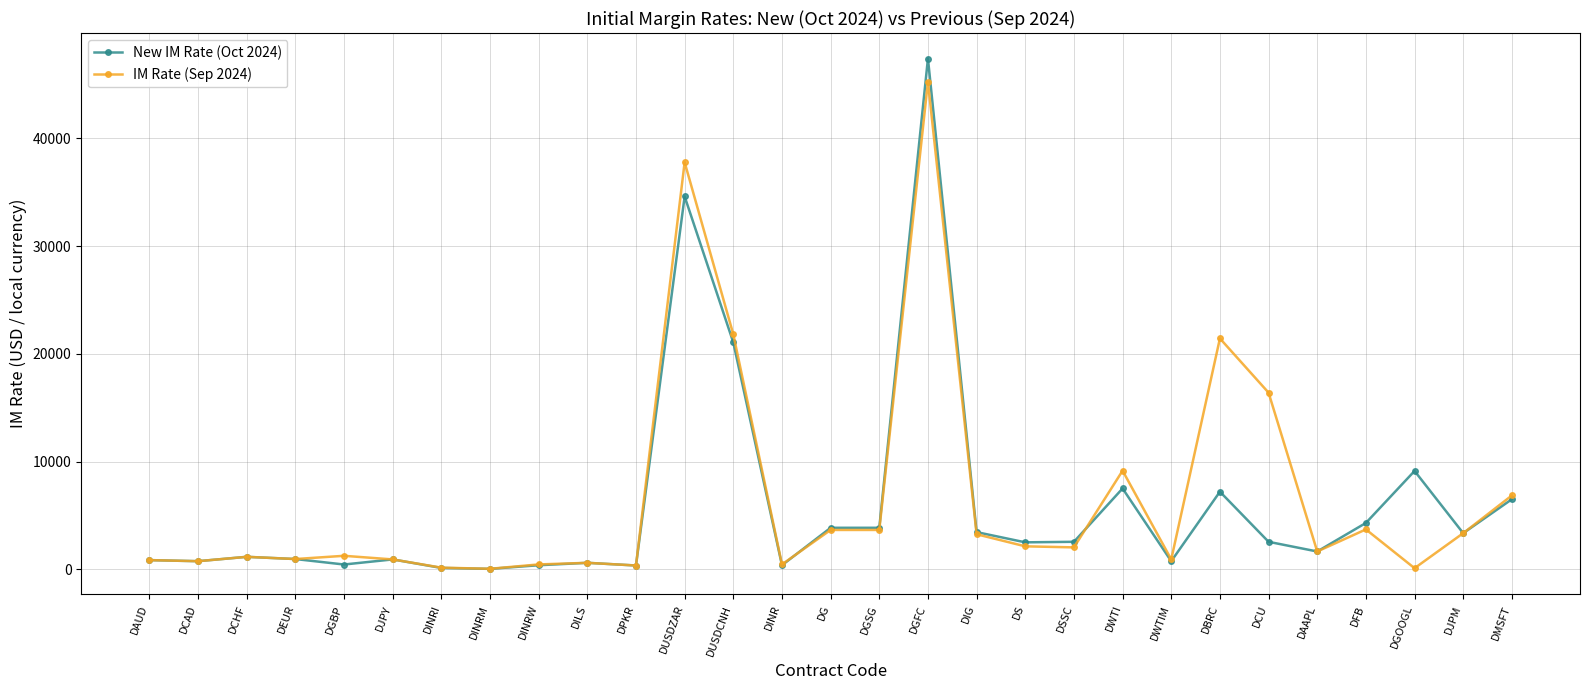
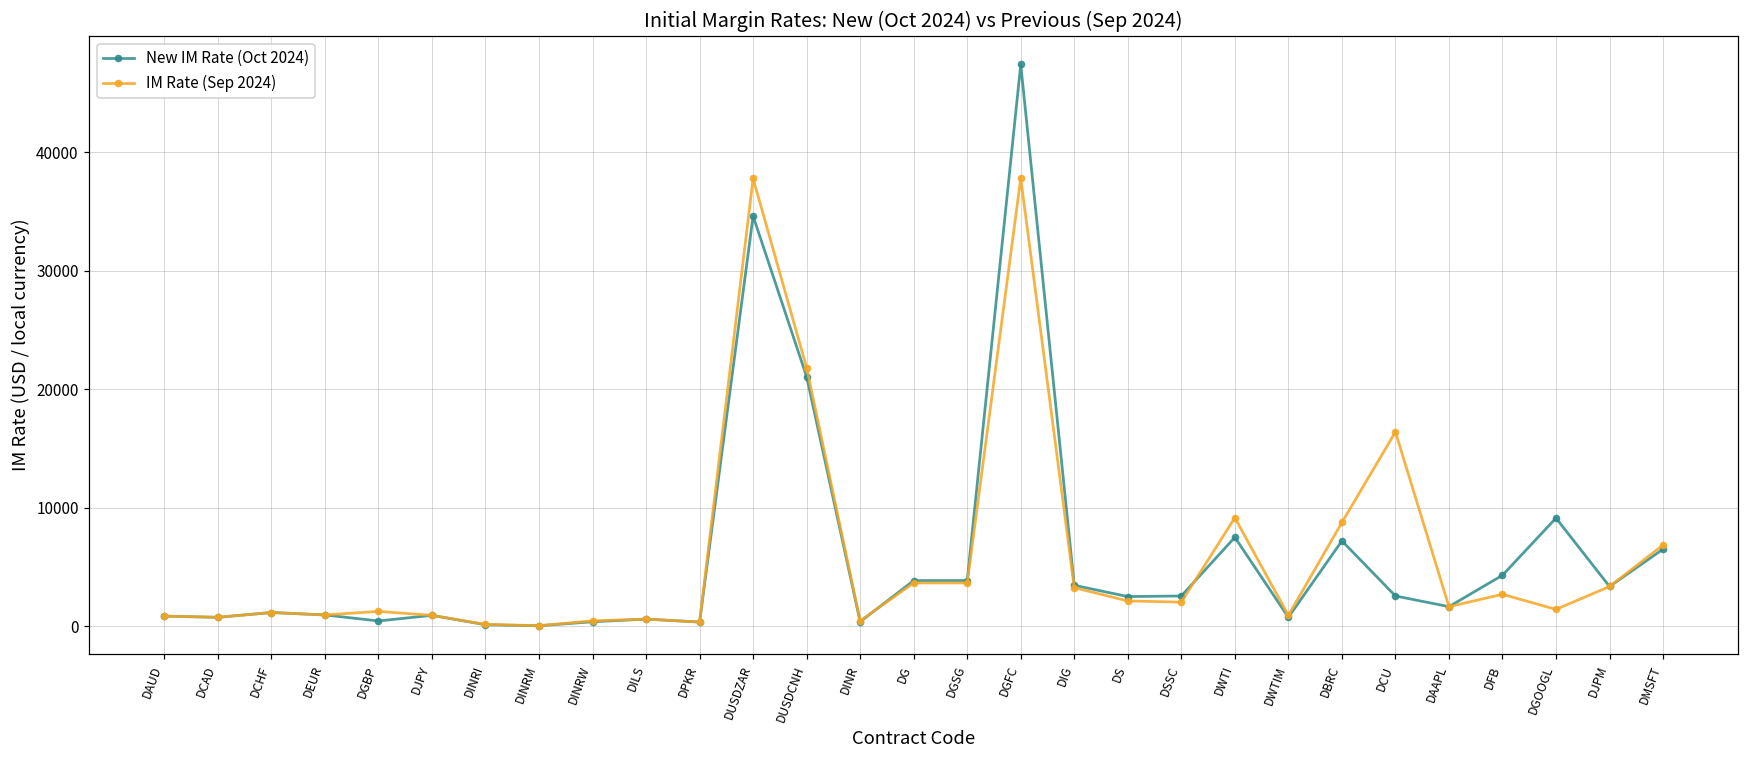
  {
    "New IM Rate (Oct 2024)": {
      "DGBP": 400,
      "DUSDZAR": 34600,
      "DUSDCNH": 21100,
      "DGFC": 47400,
      "DS": 2500,
      "DSSC": 2600,
      "DWTI": 7500,
      "DBRC": 7200,
      "DCU": 2600,
      "DFB": 4300,
      "DGOOGL": 9100,
      "DMSFT": 6500
    },
    "IM Rate (Sep 2024)": {
      "DGBP": 1300,
      "DUSDZAR": 37800,
      "DUSDCNH": 21800,
-     "DGFC": 45300,
+     "DGFC": 37800,
      "DS": 2100,
      "DSSC": 2000,
      "DWTI": 9200,
-     "DBRC": 21400,
+     "DBRC": 8800,
      "DCU": 16400,
-     "DFB": 3700,
-     "DGOOGL": 100,
+     "DFB": 2700,
+     "DGOOGL": 1400,
      "DMSFT": 6900
    }
  }
